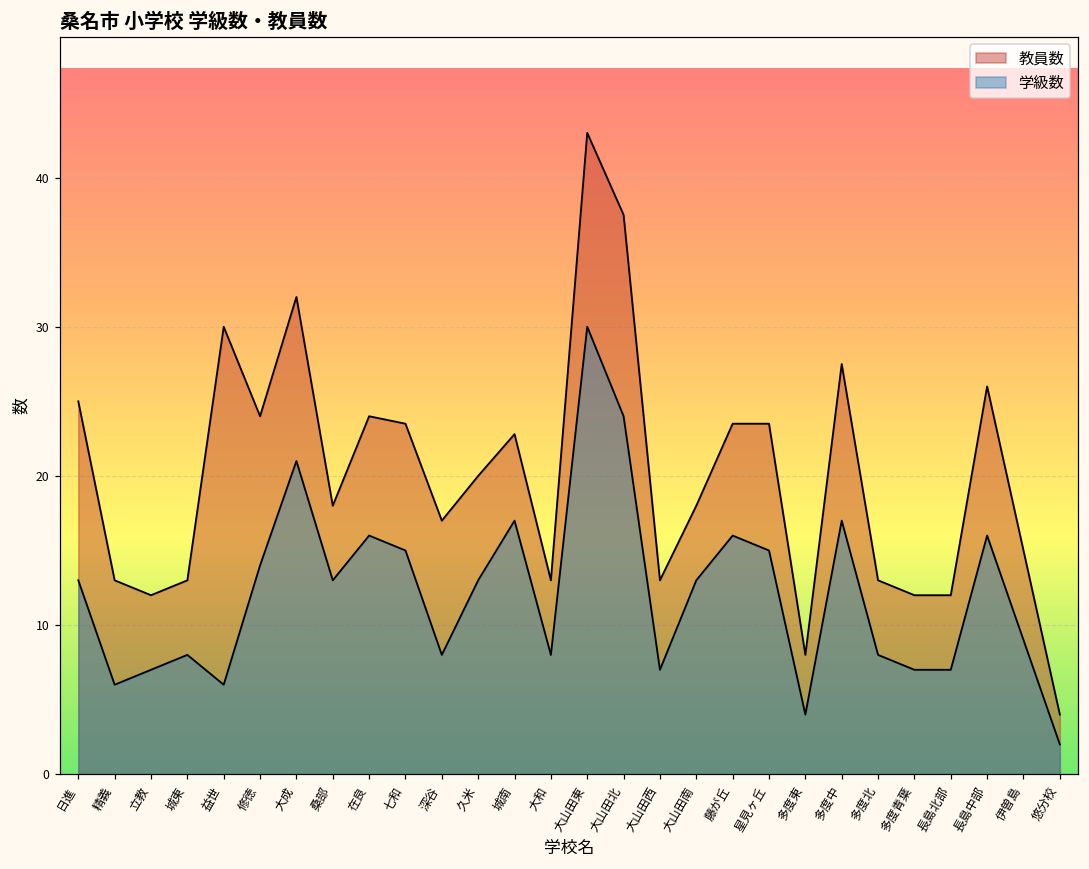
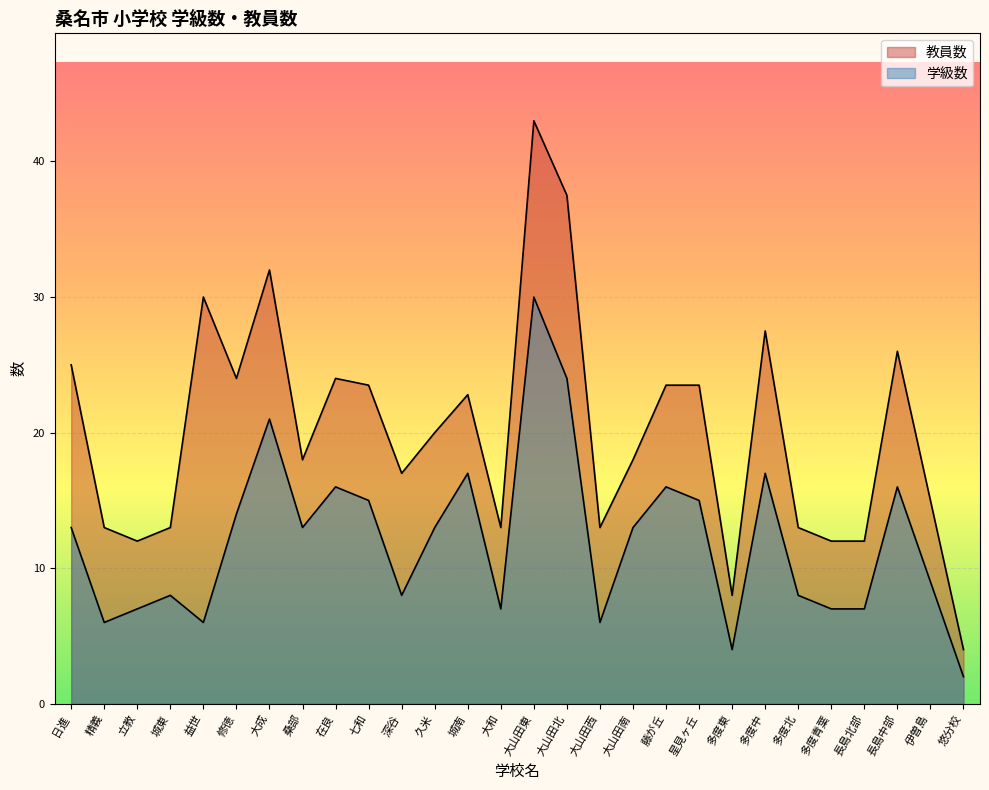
  {
    "教員数": {
      "日進": 25,
      "精義": 13,
      "立教": 12,
      "城東": 13,
      "益世": 30,
      "修徳": 24,
      "大成": 32,
      "桑部": 18,
      "在良": 24,
      "七和": 23.5,
      "深谷": 17,
      "久米": 20,
      "城南": 22.8,
      "大和": 13,
      "大山田東": 43,
      "大山田北": 37.5,
      "大山田西": 13,
      "大山田南": 18,
      "藤が丘": 23.5,
      "星見ヶ丘": 23.5,
      "多度東": 8,
      "多度中": 27.5,
      "多度北": 13,
      "多度青葉": 12,
      "長島北部": 12,
      "長島中部": 26,
      "伊曽島": 15,
      "悠分校": 4
    },
    "学級数": {
      "日進": 13,
      "精義": 6,
      "立教": 7,
      "城東": 8,
      "益世": 6,
      "修徳": 14,
      "大成": 21,
      "桑部": 13,
      "在良": 16,
      "七和": 15,
      "深谷": 8,
      "久米": 13,
      "城南": 17,
-     "大和": 8,
+     "大和": 7,
      "大山田東": 30,
      "大山田北": 24,
-     "大山田西": 7,
+     "大山田西": 6,
      "大山田南": 13,
      "藤が丘": 16,
      "星見ヶ丘": 15,
      "多度東": 4,
      "多度中": 17,
      "多度北": 8,
      "多度青葉": 7,
      "長島北部": 7,
      "長島中部": 16,
      "伊曽島": 9,
      "悠分校": 2
    }
  }
